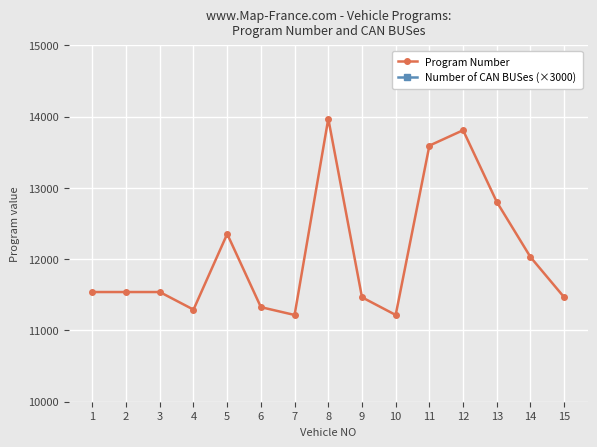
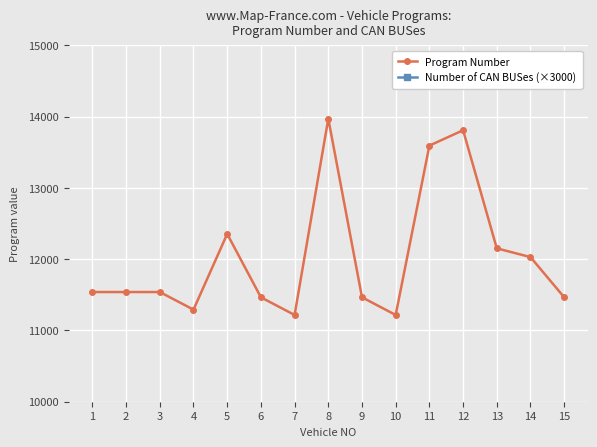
  {
    "Program Number": {
      "1": 11500,
      "2": 11500,
      "3": 11500,
      "4": 11300,
      "5": 12400,
-     "6": 11300,
+     "6": 11500,
      "7": 11200,
      "8": 14000,
      "9": 11500,
      "10": 11200,
      "11": 13600,
      "12": 13800,
-     "13": 12800,
+     "13": 12200,
      "14": 12000,
      "15": 11500
    }
  }
